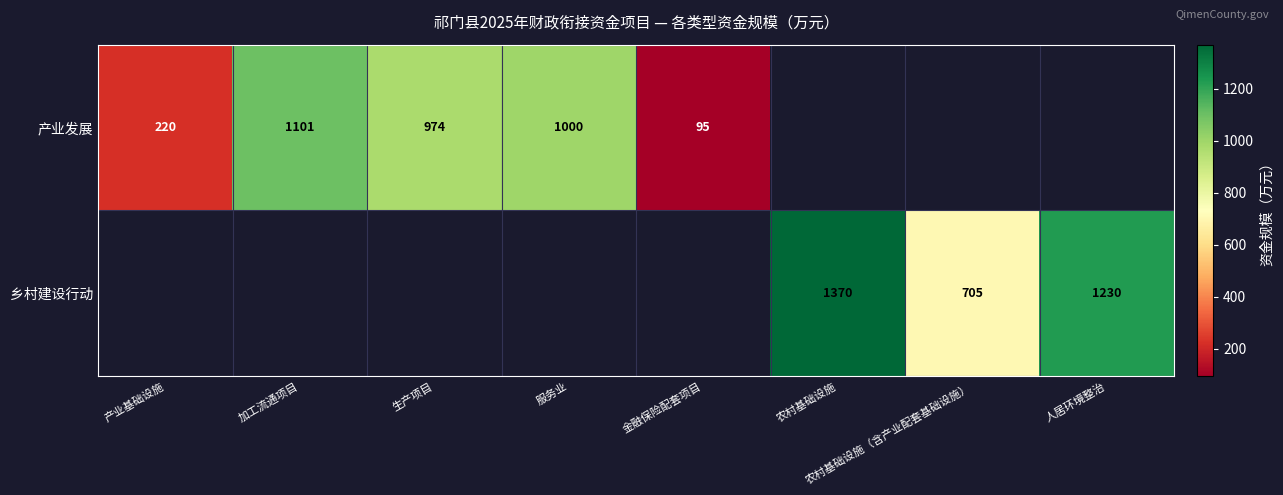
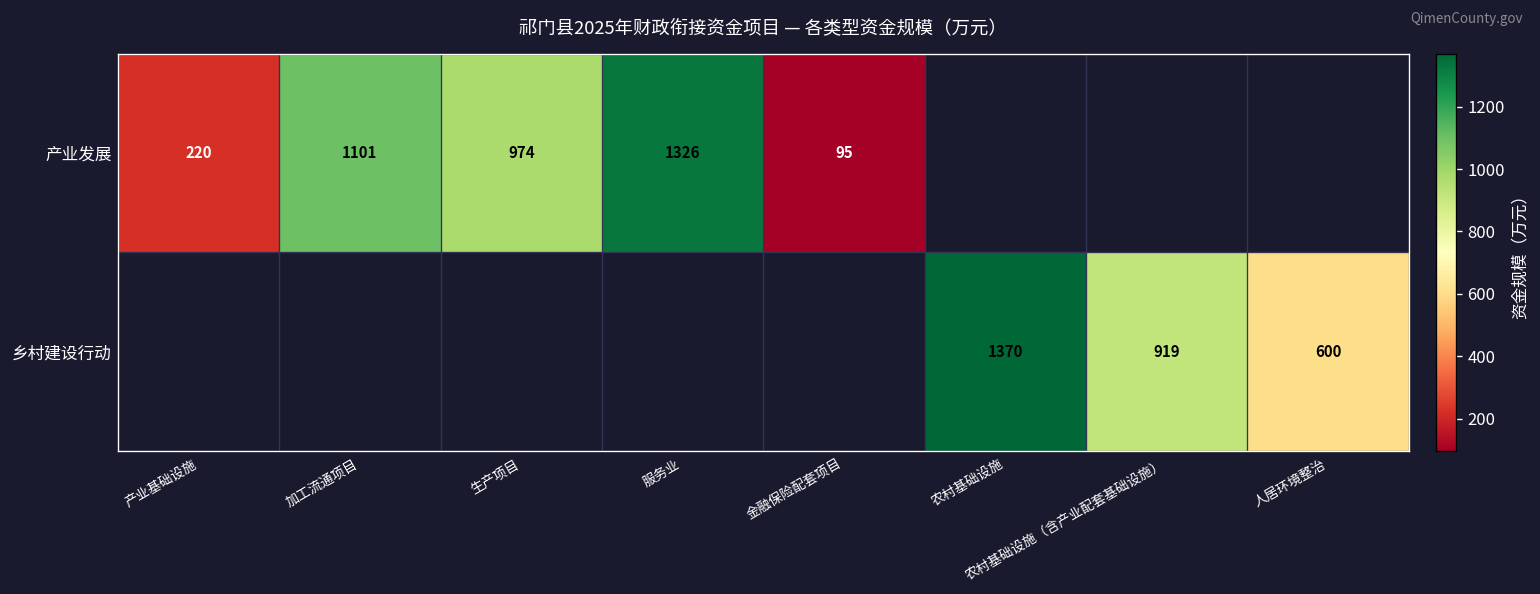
  {
    "产业发展": {
      "产业基础设施": 220,
      "加工流通项目": 1101,
      "生产项目": 974,
-     "服务业": 1000,
+     "服务业": 1326,
      "金融保险配套项目": 95
    },
    "乡村建设行动": {
      "农村基础设施": 1370,
-     "农村基础设施（含产业配套基础设施）": 705,
-     "人居环境整治": 1230
+     "农村基础设施（含产业配套基础设施）": 919,
+     "人居环境整治": 600
    }
  }
